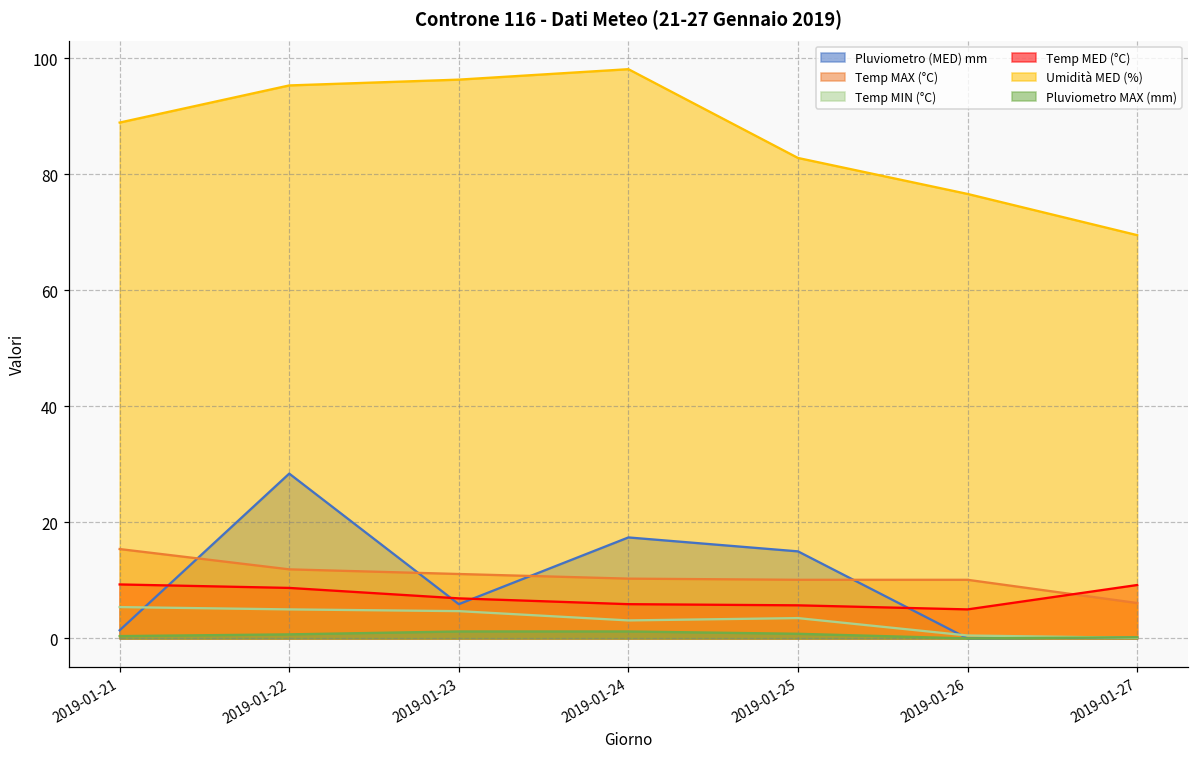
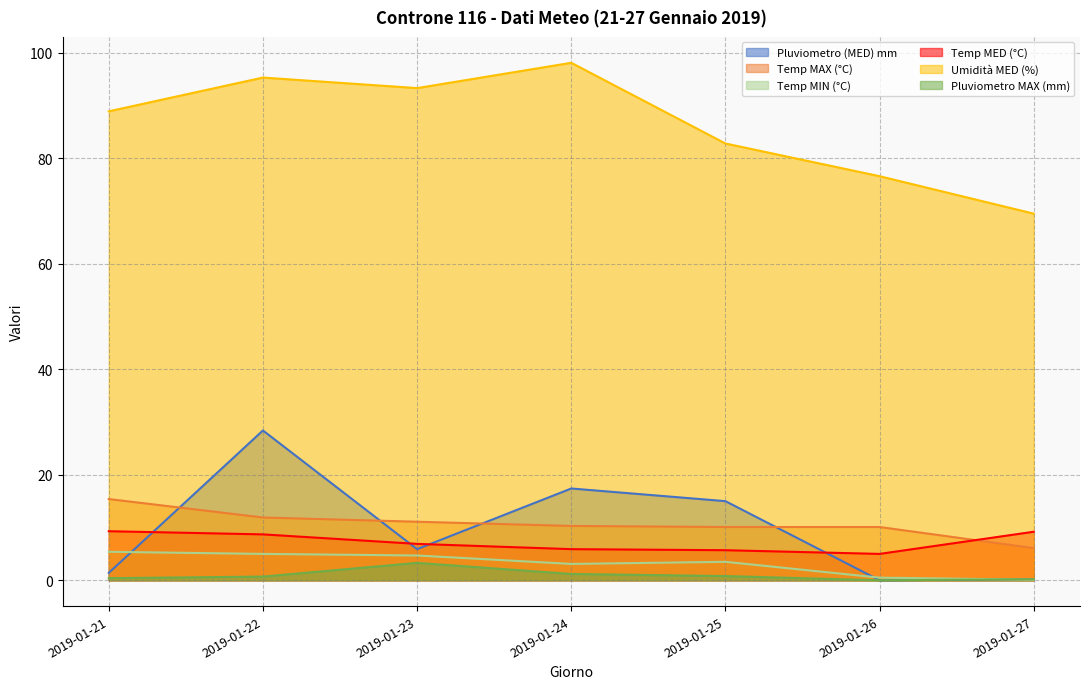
  {
    "Pluviometro (MED) mm": {
      "2019-01-21": 1,
      "2019-01-22": 28,
      "2019-01-23": 6,
      "2019-01-24": 17,
      "2019-01-25": 15
    },
    "Temp MAX (°C)": {
      "2019-01-21": 15,
      "2019-01-22": 12,
      "2019-01-23": 11,
      "2019-01-24": 10,
      "2019-01-25": 10,
      "2019-01-26": 10,
      "2019-01-27": 6
    },
    "Temp MIN (°C)": {
      "2019-01-21": 5,
      "2019-01-22": 5,
      "2019-01-23": 5,
      "2019-01-24": 3,
      "2019-01-25": 4,
      "2019-01-26": 1
    },
    "Temp MED (°C)": {
      "2019-01-21": 9,
      "2019-01-22": 9,
      "2019-01-23": 7,
      "2019-01-24": 6,
      "2019-01-25": 6,
      "2019-01-26": 5,
      "2019-01-27": 9
    },
    "Umidità MED (%)": {
      "2019-01-21": 89,
      "2019-01-22": 95,
-     "2019-01-23": 96,
+     "2019-01-23": 93,
      "2019-01-24": 98,
      "2019-01-25": 83,
      "2019-01-26": 77,
      "2019-01-27": 70
    },
    "Pluviometro MAX (mm)": {
      "2019-01-21": 0,
      "2019-01-22": 1,
-     "2019-01-23": 1,
+     "2019-01-23": 3,
      "2019-01-24": 1,
      "2019-01-25": 1
    }
  }
